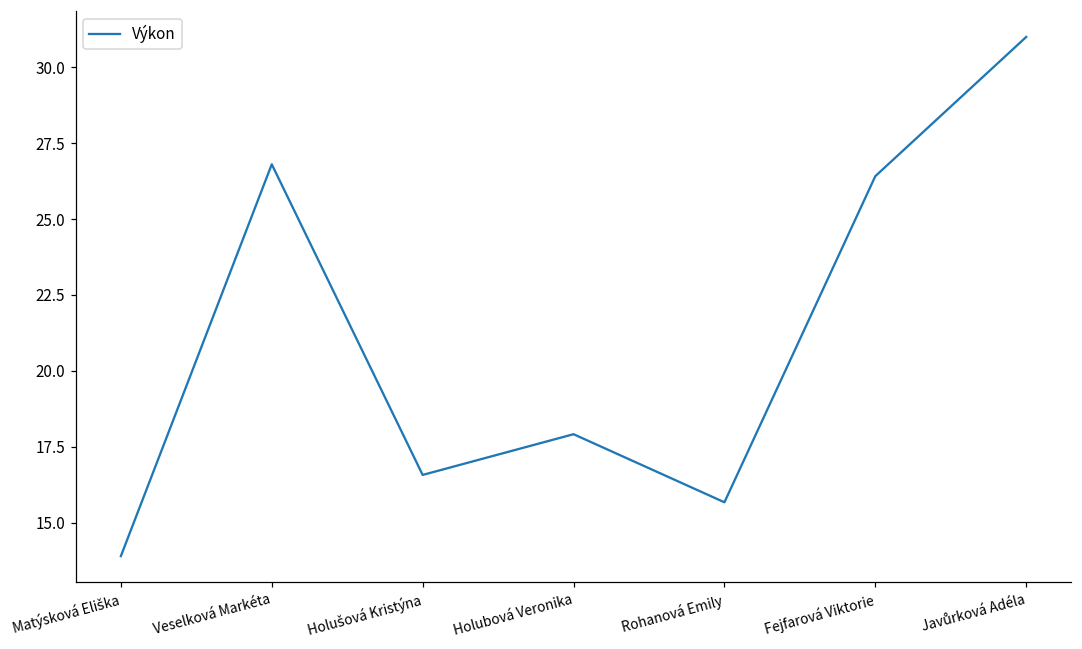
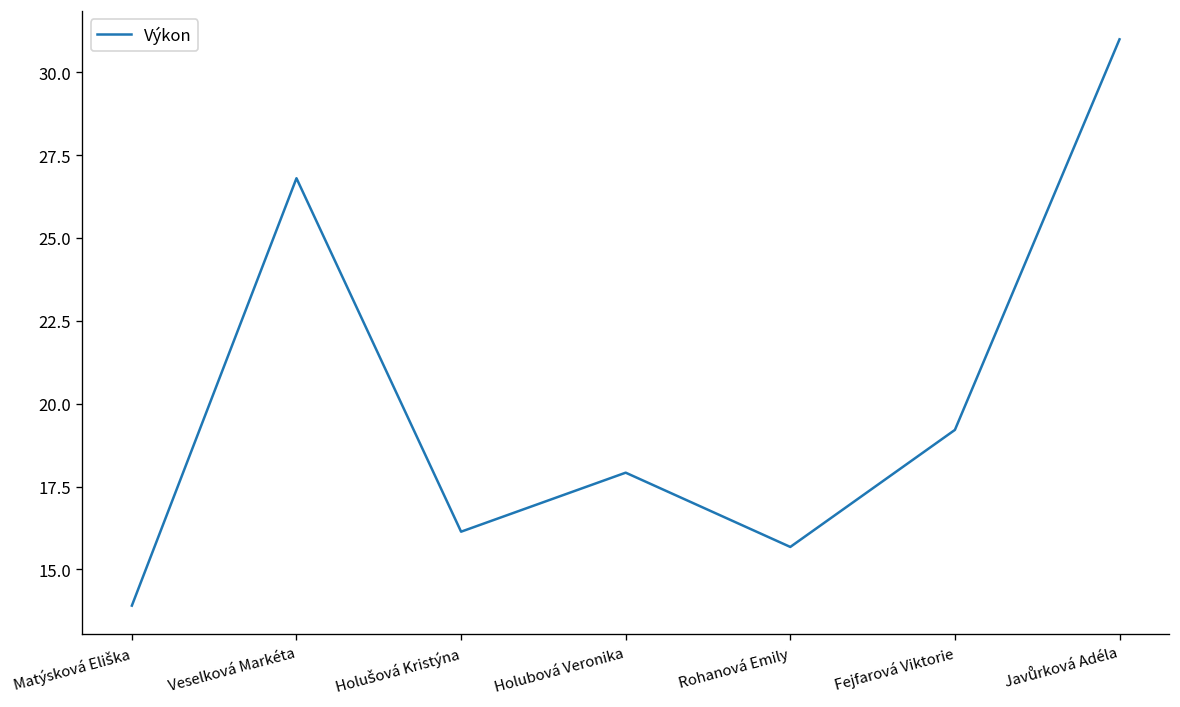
  {
    "Matýsková Eliška": 13.9,
    "Veselková Markéta": 26.8,
-   "Holušová Kristýna": 16.6,
+   "Holušová Kristýna": 16.1,
    "Holubová Veronika": 17.9,
    "Rohanová Emily": 15.7,
-   "Fejfarová Viktorie": 26.4,
+   "Fejfarová Viktorie": 19.2,
    "Javůrková Adéla": 31.0
  }
